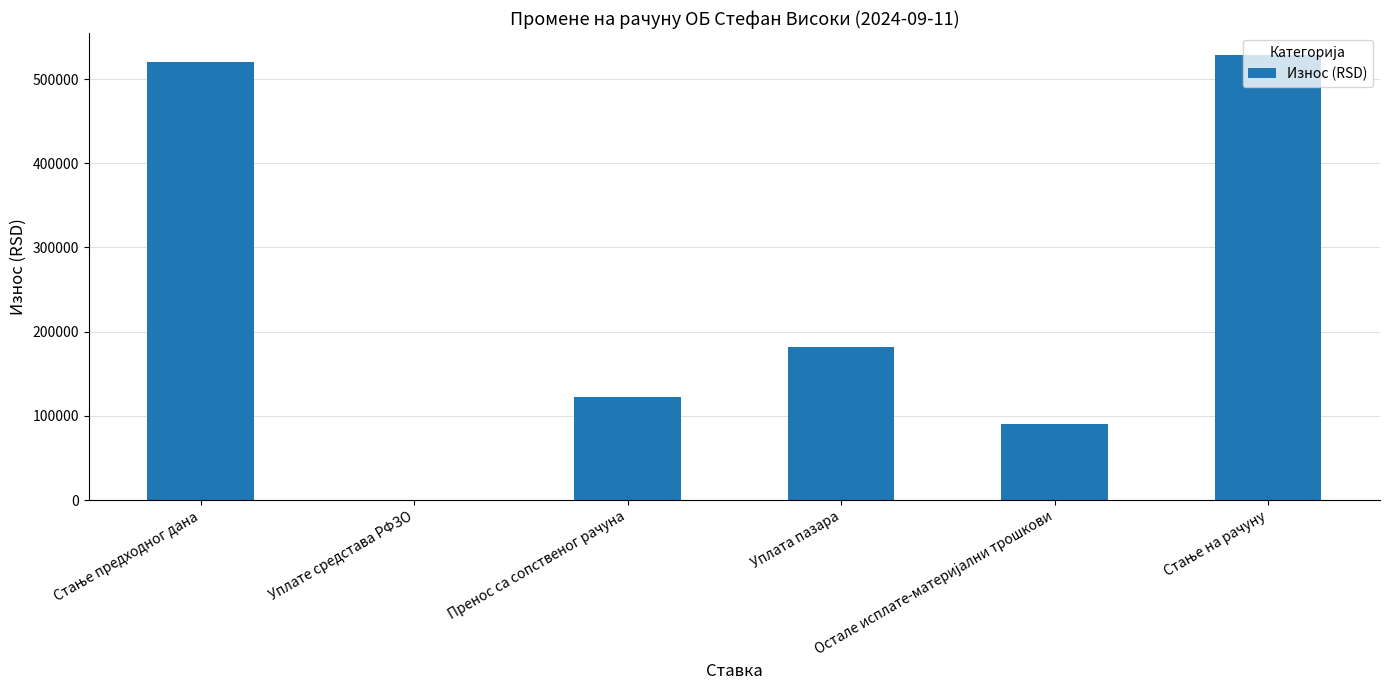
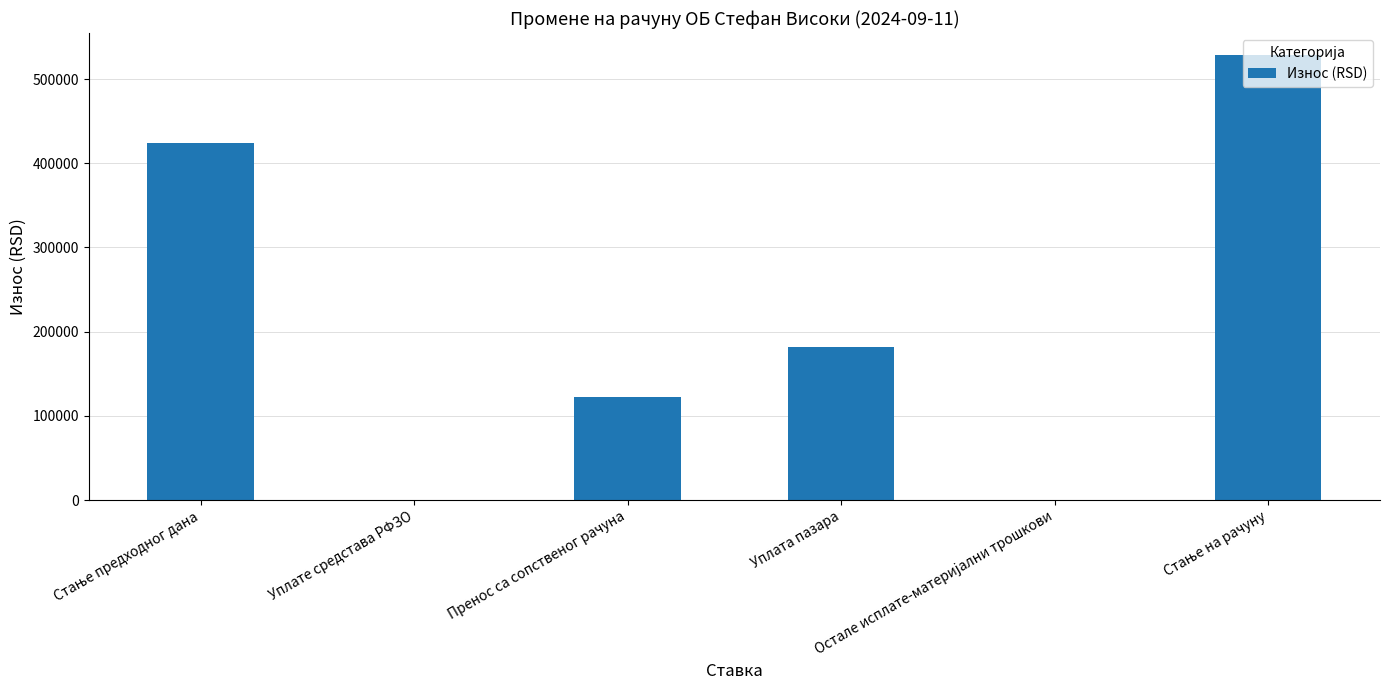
  {
-   "Стање предходног дана": 520000,
+   "Стање предходног дана": 420000,
    "Уплате средстава РФЗО": 0,
    "Пренос са сопственог рачуна": 120000,
    "Уплата пазара": 180000,
-   "Остале исплате-материјални трошкови": 90000
+   "Остале исплате-материјални трошкови": 0
  }
